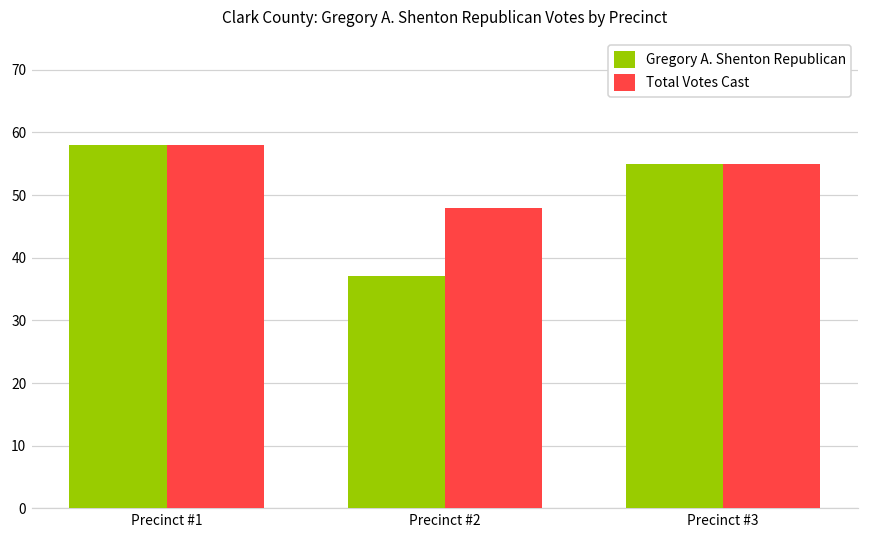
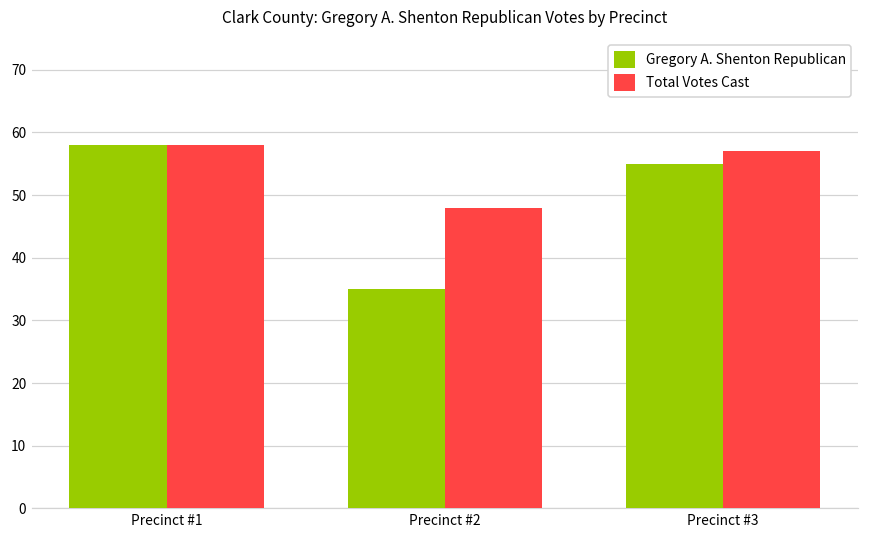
  {
    "Gregory A. Shenton Republican": {
      "Precinct #1": 58,
-     "Precinct #2": 37,
+     "Precinct #2": 35,
      "Precinct #3": 55
    },
    "Total Votes Cast": {
      "Precinct #1": 58,
      "Precinct #2": 48,
-     "Precinct #3": 55
+     "Precinct #3": 57
    }
  }
